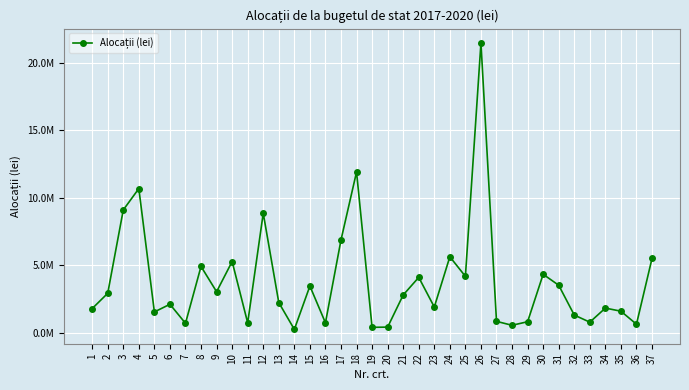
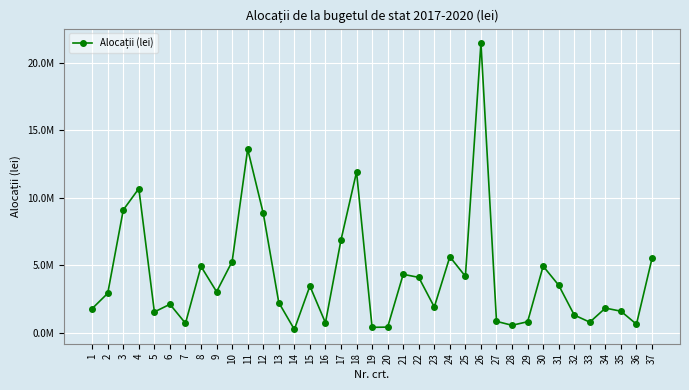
  {
    "1": 1800000,
    "2": 2900000,
    "3": 9100000,
    "4": 10700000,
    "5": 1500000,
    "6": 2100000,
    "7": 700000,
    "8": 4900000,
    "9": 3000000,
    "10": 5300000,
-   "11": 700000,
+   "11": 13600000,
    "12": 8800000,
    "13": 2200000,
    "14": 200000,
    "15": 3400000,
    "16": 700000,
    "17": 6900000,
    "18": 11900000,
    "19": 400000,
    "20": 400000,
-   "21": 2800000,
+   "21": 4300000,
    "22": 4100000,
    "23": 1900000,
    "24": 5600000,
    "25": 4200000,
    "26": 21500000,
    "27": 800000,
    "28": 500000,
    "29": 800000,
-   "30": 4300000,
+   "30": 4900000,
    "31": 3500000,
    "32": 1300000,
    "33": 800000,
    "34": 1800000,
    "35": 1600000,
    "36": 600000,
    "37": 5500000
  }
